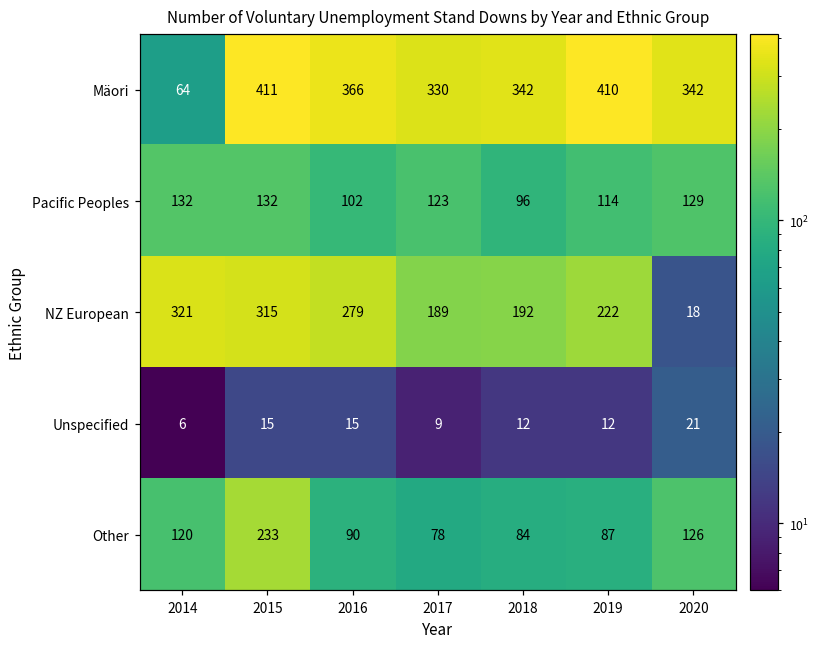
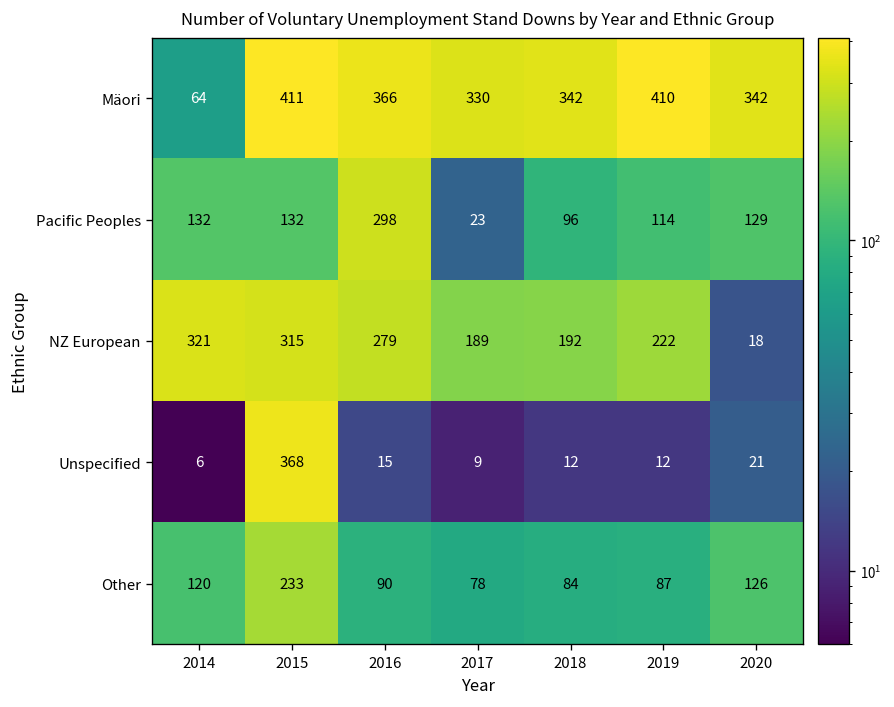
  {
    "Mäori": {
      "2014": 64,
      "2015": 411,
      "2016": 366,
      "2017": 330,
      "2018": 342,
      "2019": 410,
      "2020": 342
    },
    "Pacific Peoples": {
      "2014": 132,
      "2015": 132,
-     "2016": 102,
-     "2017": 123,
+     "2016": 298,
+     "2017": 23,
      "2018": 96,
      "2019": 114,
      "2020": 129
    },
    "NZ European": {
      "2014": 321,
      "2015": 315,
      "2016": 279,
      "2017": 189,
      "2018": 192,
      "2019": 222,
      "2020": 18
    },
    "Unspecified": {
      "2014": 6,
-     "2015": 15,
+     "2015": 368,
      "2016": 15,
      "2017": 9,
      "2018": 12,
      "2019": 12,
      "2020": 21
    },
    "Other": {
      "2014": 120,
      "2015": 233,
      "2016": 90,
      "2017": 78,
      "2018": 84,
      "2019": 87,
      "2020": 126
    }
  }
